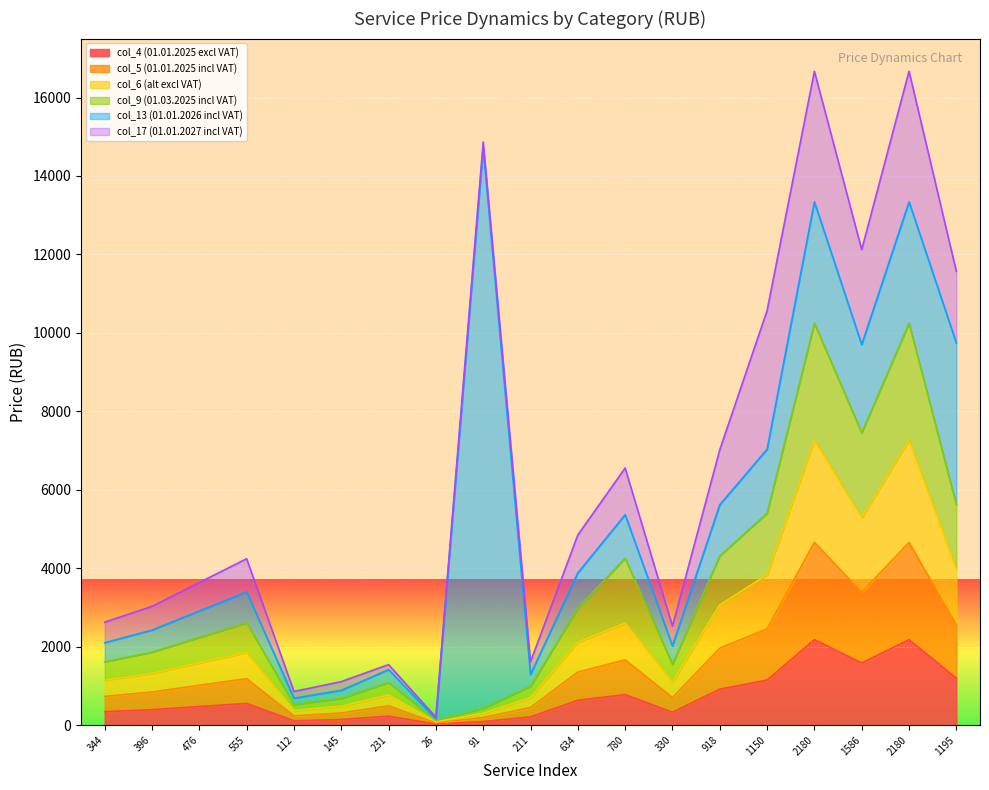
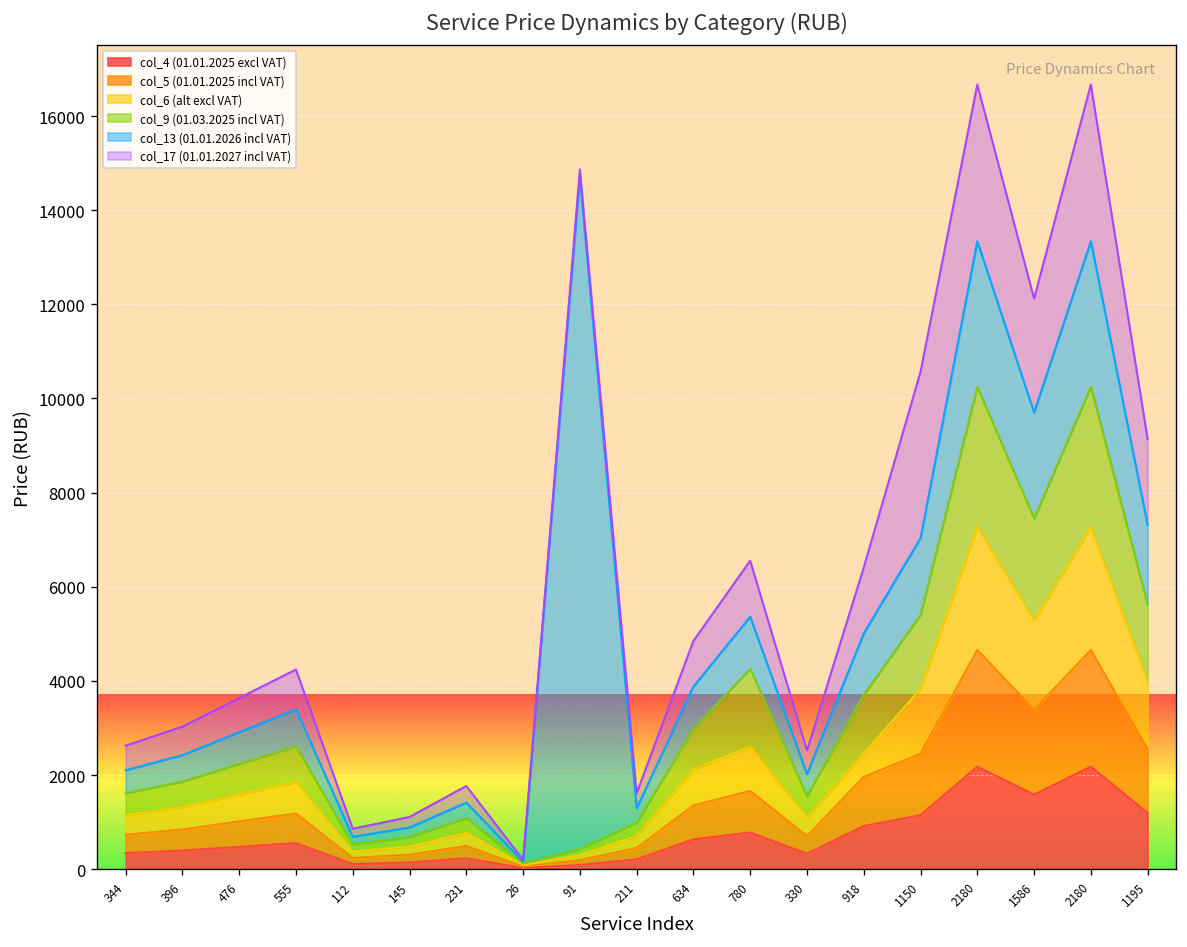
  {
    "col_4 (01.01.2025 excl VAT)": {
      "344": 300,
      "396": 400,
      "476": 500,
      "555": 600,
      "112": 100,
      "145": 100,
      "231": 200,
      "91": 100,
      "211": 200,
      "634": 600,
      "780": 800,
      "330": 300,
      "918": 900,
      "1150": 1200,
      "1586": 1600,
      "1195": 1200
    },
    "col_5 (01.01.2025 incl VAT)": {
      "344": 400,
      "396": 500,
      "476": 500,
      "555": 600,
      "112": 100,
      "145": 200,
      "231": 300,
      "91": 100,
      "211": 200,
      "634": 700,
      "780": 900,
      "330": 400,
      "918": 1000,
      "1150": 1300,
      "1586": 1800,
      "1195": 1400
    },
    "col_6 (alt excl VAT)": {
      "344": 400,
      "396": 500,
      "476": 600,
      "555": 700,
      "112": 100,
      "145": 200,
      "231": 300,
      "91": 100,
      "211": 300,
      "634": 800,
      "780": 900,
      "330": 400,
-     "918": 1100,
+     "918": 500,
      "1150": 1400,
      "1586": 1900,
      "1195": 1400
    },
    "col_9 (01.03.2025 incl VAT)": {
      "344": 500,
      "396": 500,
      "476": 600,
      "555": 800,
      "112": 200,
      "145": 200,
      "231": 300,
      "91": 100,
      "211": 300,
      "634": 900,
      "780": 1700,
      "330": 500,
      "918": 1300,
      "1150": 1600,
      "1586": 2200,
      "1195": 1600
    },
    "col_13 (01.01.2026 incl VAT)": {
      "344": 500,
      "396": 600,
      "476": 700,
      "555": 800,
      "112": 200,
      "145": 200,
      "231": 300,
      "91": 14300,
      "211": 300,
      "634": 900,
      "780": 1100,
      "330": 500,
      "918": 1300,
      "1150": 1600,
      "1586": 2200,
-     "1195": 4100
+     "1195": 1700
    },
    "col_17 (01.01.2027 incl VAT)": {
      "344": 500,
      "396": 600,
      "476": 700,
      "555": 800,
      "112": 200,
      "145": 200,
-     "231": 100,
+     "231": 400,
      "91": 100,
      "211": 300,
      "634": 1000,
      "780": 1200,
      "330": 500,
      "918": 1400,
      "1150": 3500,
      "1586": 2400,
      "1195": 1800
    }
  }
